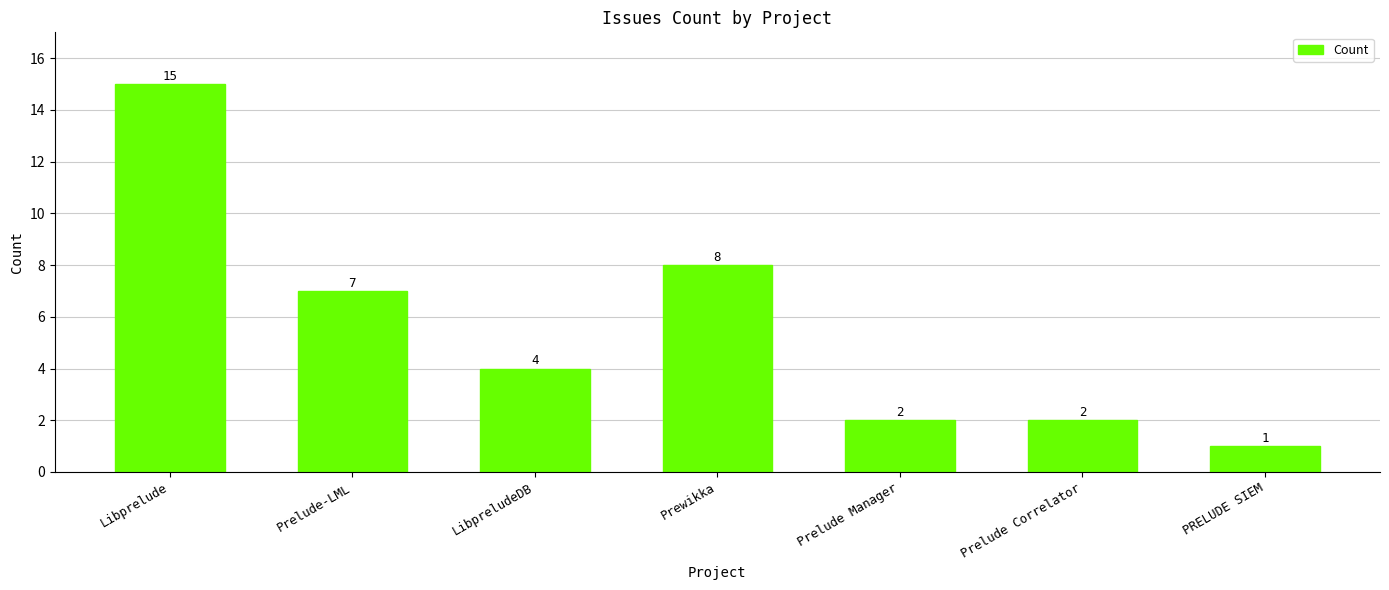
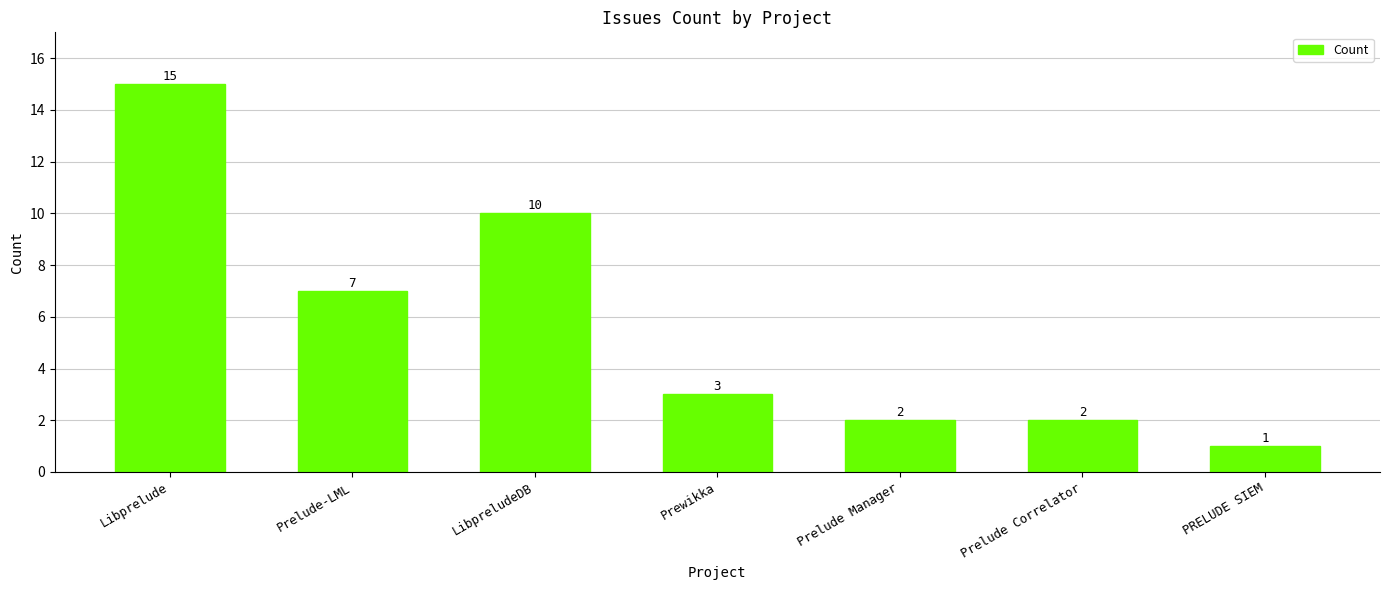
  {
    "Libprelude": 15,
    "Prelude-LML": 7,
-   "LibpreludeDB": 4,
-   "Prewikka": 8,
+   "LibpreludeDB": 10,
+   "Prewikka": 3,
    "Prelude Manager": 2,
    "Prelude Correlator": 2,
    "PRELUDE SIEM": 1
  }
